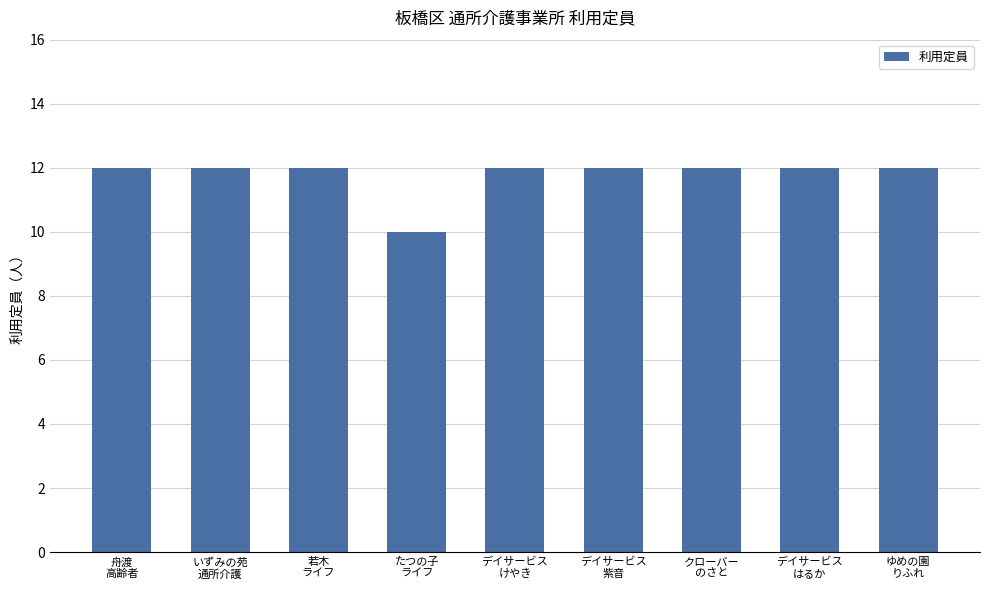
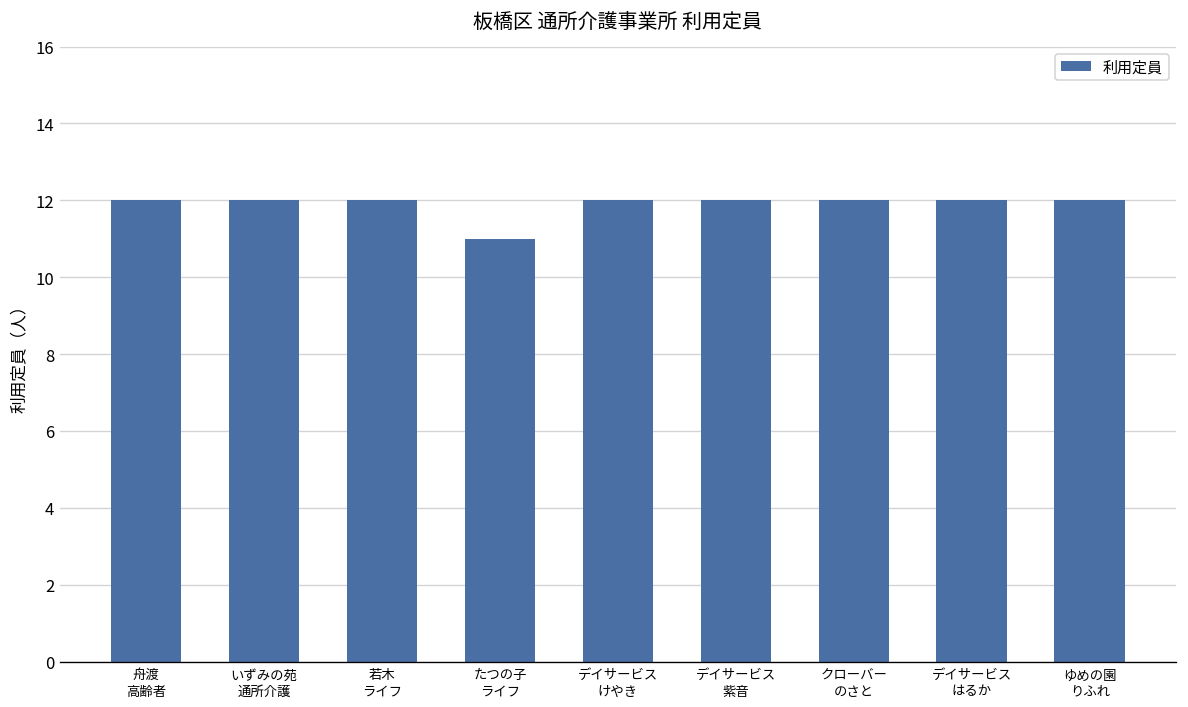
  {
    "舟渡 高齢者": 12,
    "いずみの苑 通所介護": 12,
    "若木 ライフ": 12,
-   "たつの子 ライフ": 10,
+   "たつの子 ライフ": 11,
    "デイサービス けやき": 12,
    "デイサービス 紫音": 12,
    "クローバー のさと": 12,
    "デイサービス はるか": 12,
    "ゆめの園 りふれ": 12
  }
